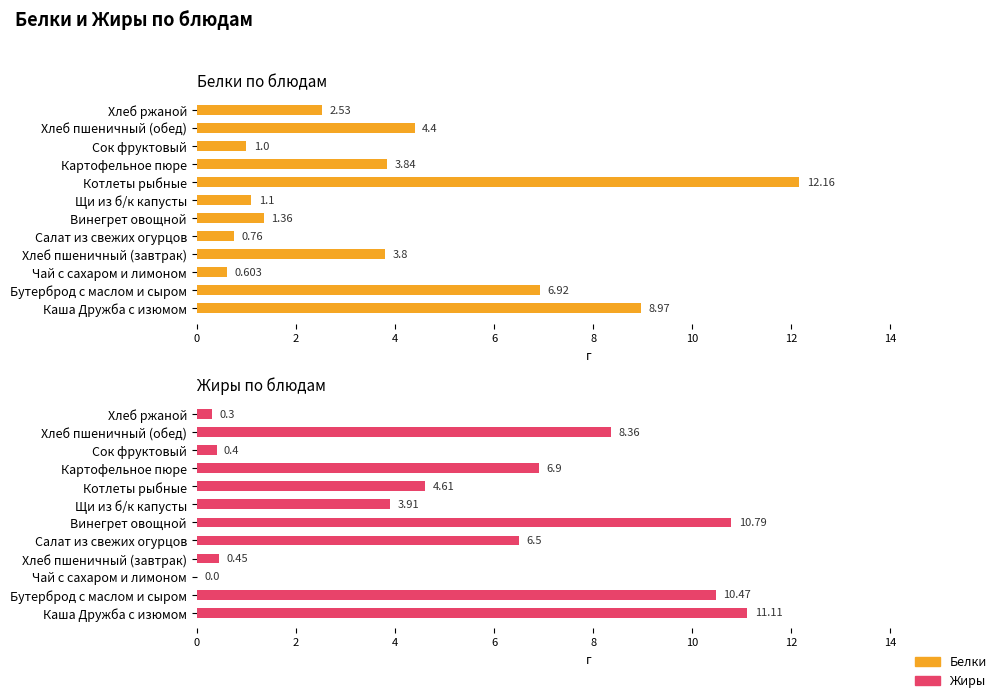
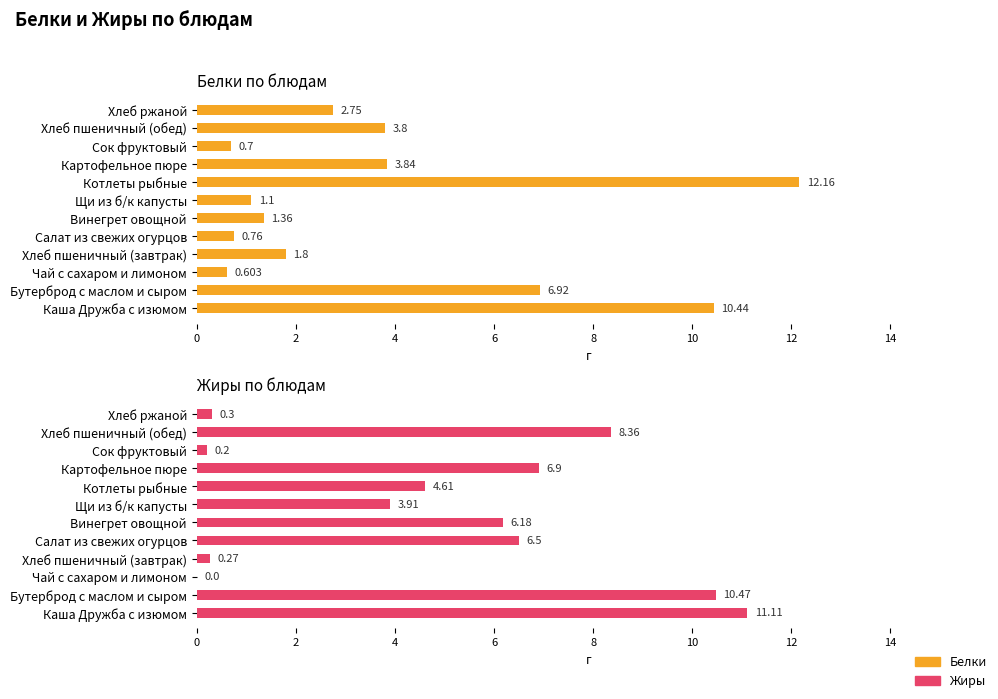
  {
    "Белки по блюдам": {
-     "Хлеб ржаной": 2.53,
-     "Хлеб пшеничный (обед)": 4.4,
-     "Сок фруктовый": 1.0,
+     "Хлеб ржаной": 2.75,
+     "Хлеб пшеничный (обед)": 3.8,
+     "Сок фруктовый": 0.7,
      "Картофельное пюре": 3.84,
      "Котлеты рыбные": 12.16,
      "Щи из б/к капусты": 1.1,
      "Винегрет овощной": 1.36,
      "Салат из свежих огурцов": 0.76,
-     "Хлеб пшеничный (завтрак)": 3.8,
+     "Хлеб пшеничный (завтрак)": 1.8,
      "Чай с сахаром и лимоном": 0.603,
      "Бутерброд с маслом и сыром": 6.92,
-     "Каша Дружба с изюмом": 8.97
+     "Каша Дружба с изюмом": 10.44
    },
    "Жиры по блюдам": {
      "Хлеб ржаной": 0.3,
      "Хлеб пшеничный (обед)": 8.36,
-     "Сок фруктовый": 0.4,
+     "Сок фруктовый": 0.2,
      "Картофельное пюре": 6.9,
      "Котлеты рыбные": 4.61,
      "Щи из б/к капусты": 3.91,
-     "Винегрет овощной": 10.79,
+     "Винегрет овощной": 6.18,
      "Салат из свежих огурцов": 6.5,
-     "Хлеб пшеничный (завтрак)": 0.45,
+     "Хлеб пшеничный (завтрак)": 0.27,
      "Чай с сахаром и лимоном": 0.0,
      "Бутерброд с маслом и сыром": 10.47,
      "Каша Дружба с изюмом": 11.11
    }
  }
